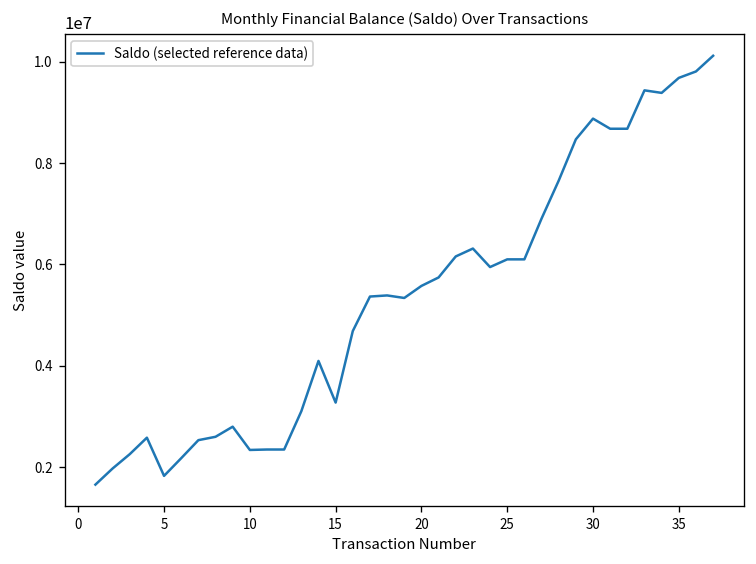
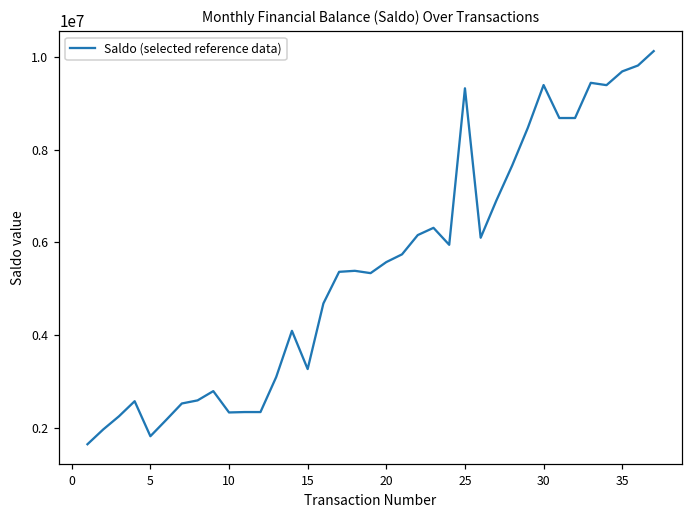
  {
    "5": 1800000,
    "10": 2300000,
    "15": 3300000,
    "20": 5600000,
-   "25": 6100000,
-   "30": 8900000,
+   "25": 9300000,
+   "30": 9400000,
    "35": 9700000
  }
